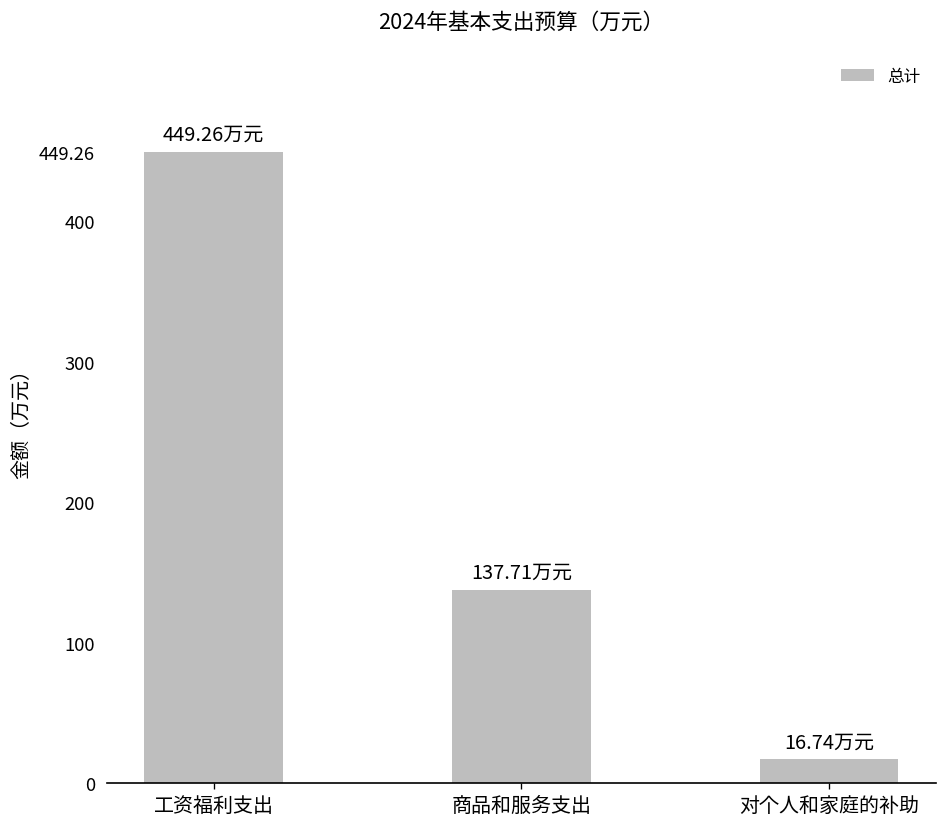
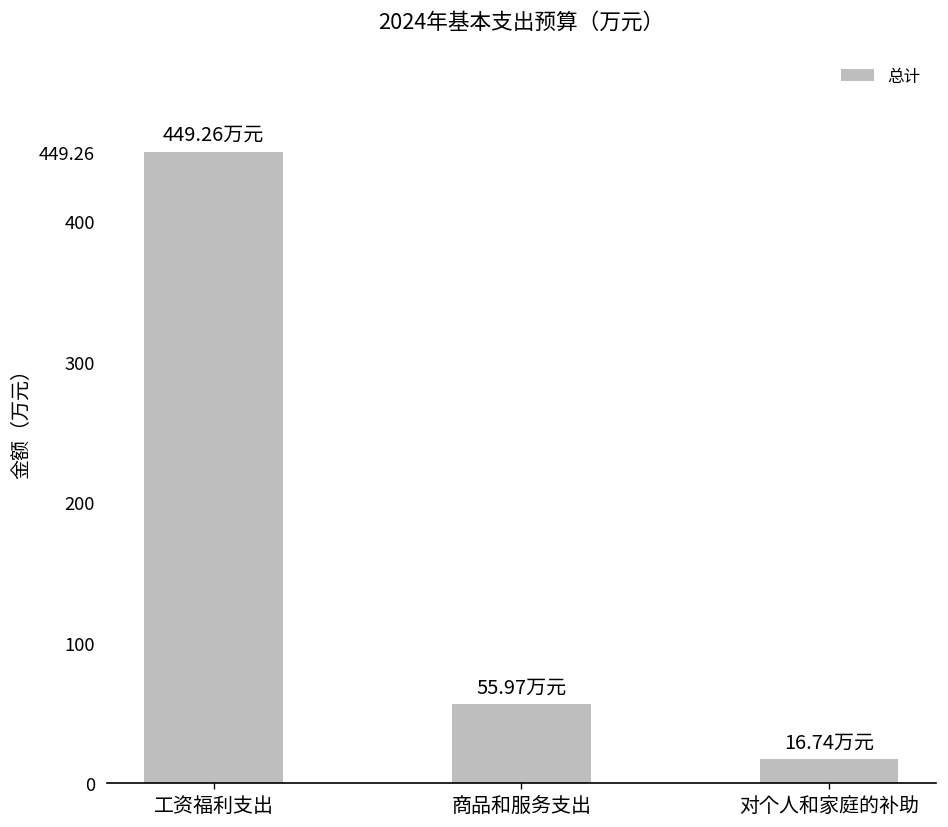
  {
    "工资福利支出": 449.26,
-   "商品和服务支出": 137.71,
+   "商品和服务支出": 55.97,
    "对个人和家庭的补助": 16.74
  }
